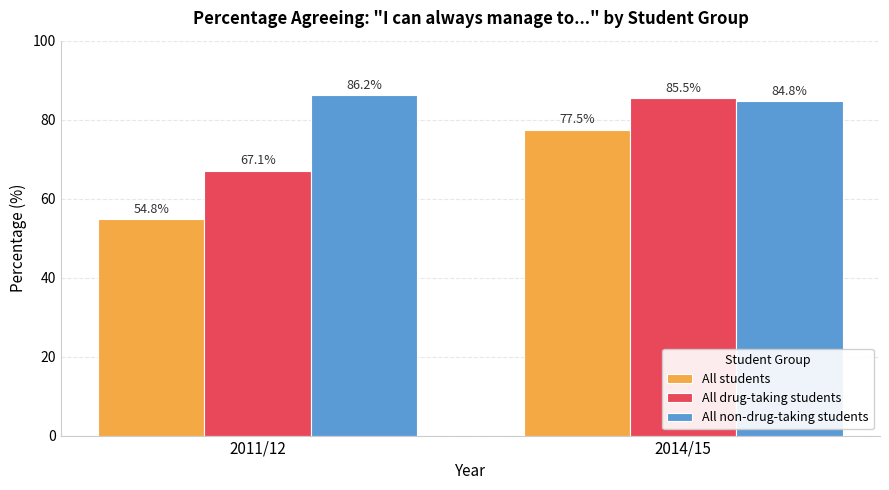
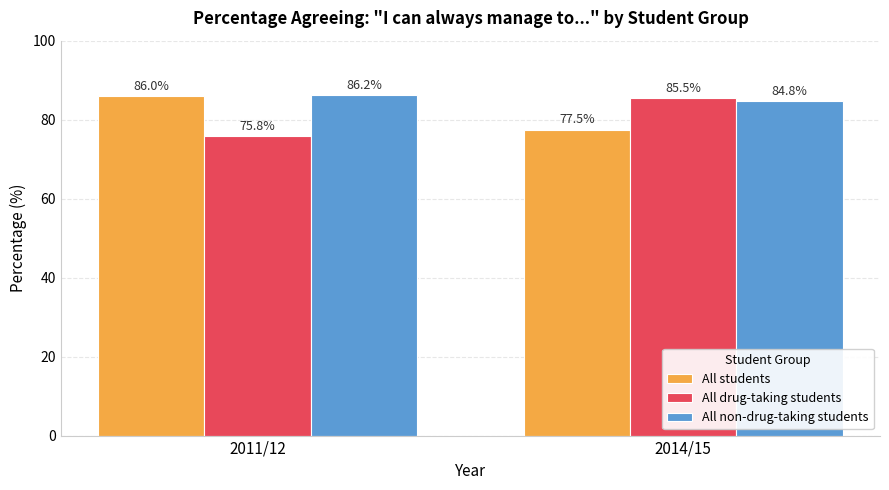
  {
    "All students": {
-     "2011/12": "54.8%",
+     "2011/12": "86.0%",
      "2014/15": "77.5%"
    },
    "All drug-taking students": {
-     "2011/12": "67.1%",
+     "2011/12": "75.8%",
      "2014/15": "85.5%"
    },
    "All non-drug-taking students": {
      "2011/12": "86.2%",
      "2014/15": "84.8%"
    }
  }
